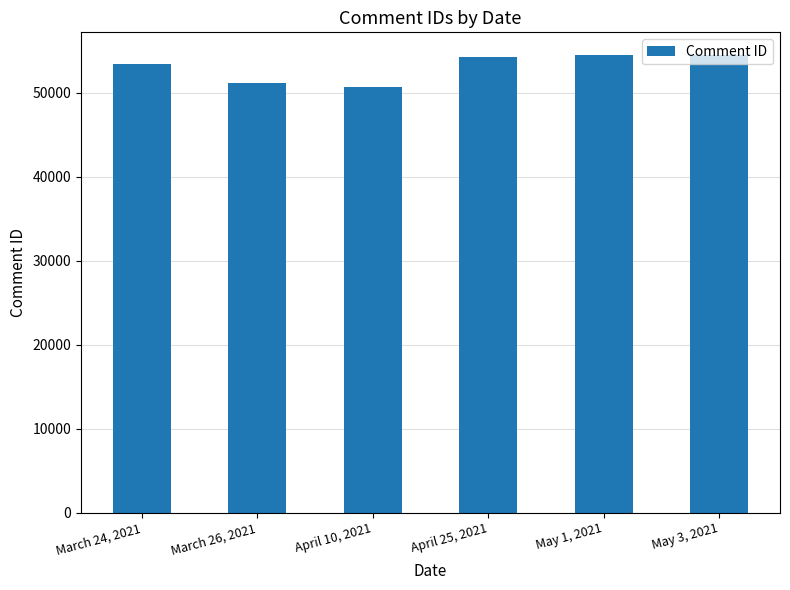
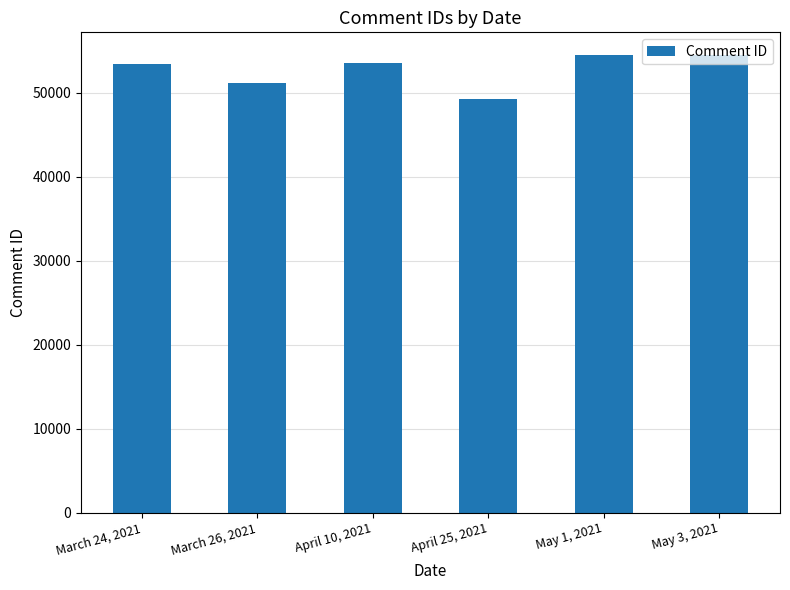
  {
    "March 24, 2021": 53000,
    "March 26, 2021": 51000,
-   "April 10, 2021": 51000,
-   "April 25, 2021": 54000,
+   "April 10, 2021": 54000,
+   "April 25, 2021": 49000,
    "May 1, 2021": 54000
  }
